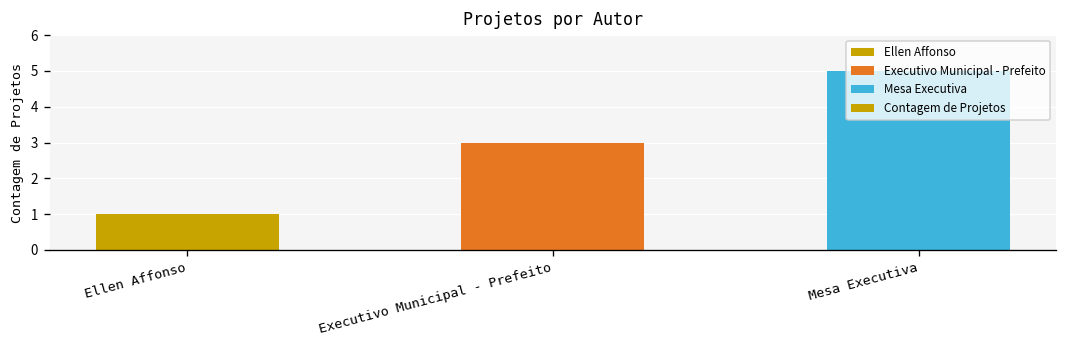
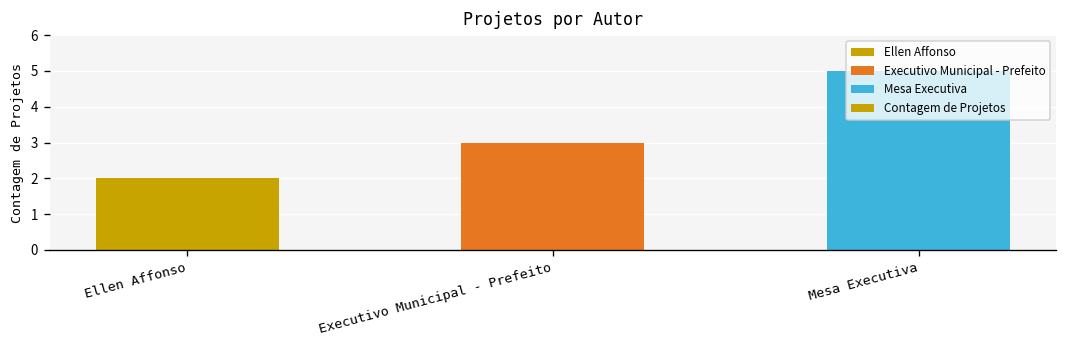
  {
-   "Ellen Affonso": 1,
+   "Ellen Affonso": 2,
    "Executivo Municipal - Prefeito": 3
  }
